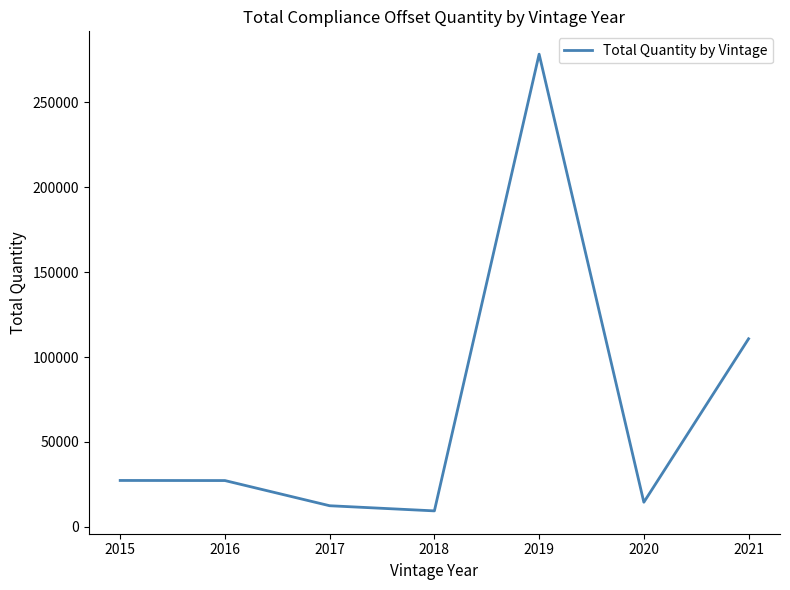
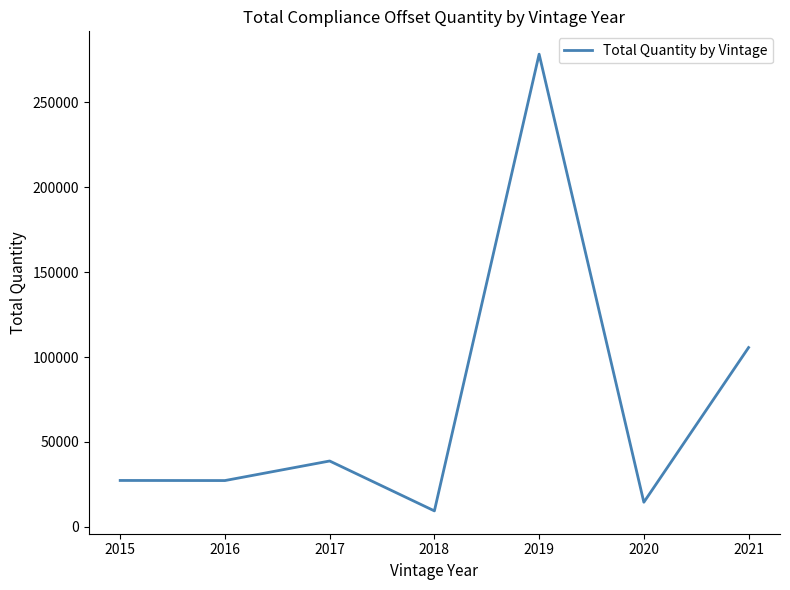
  {
    "2015": 27000,
    "2016": 27000,
-   "2017": 12000,
+   "2017": 39000,
    "2018": 9000,
    "2019": 278000,
    "2020": 15000,
-   "2021": 111000
+   "2021": 106000
  }
